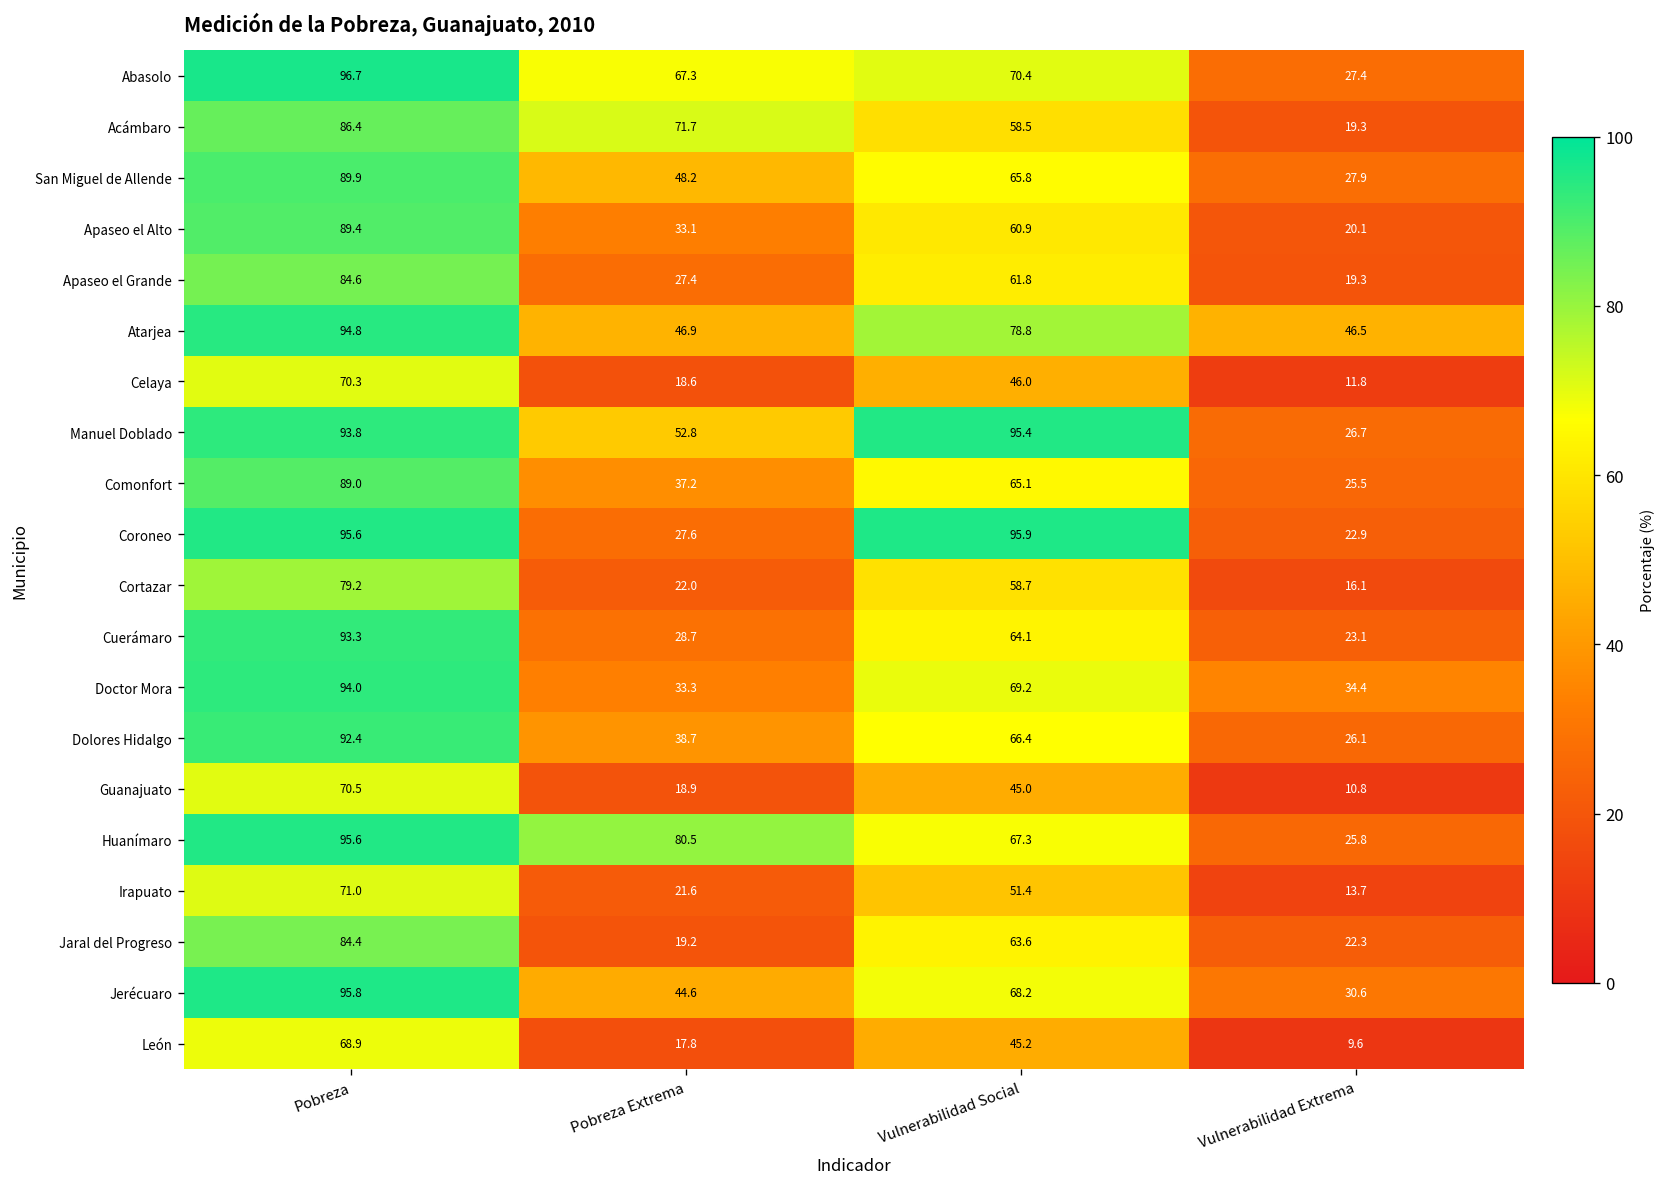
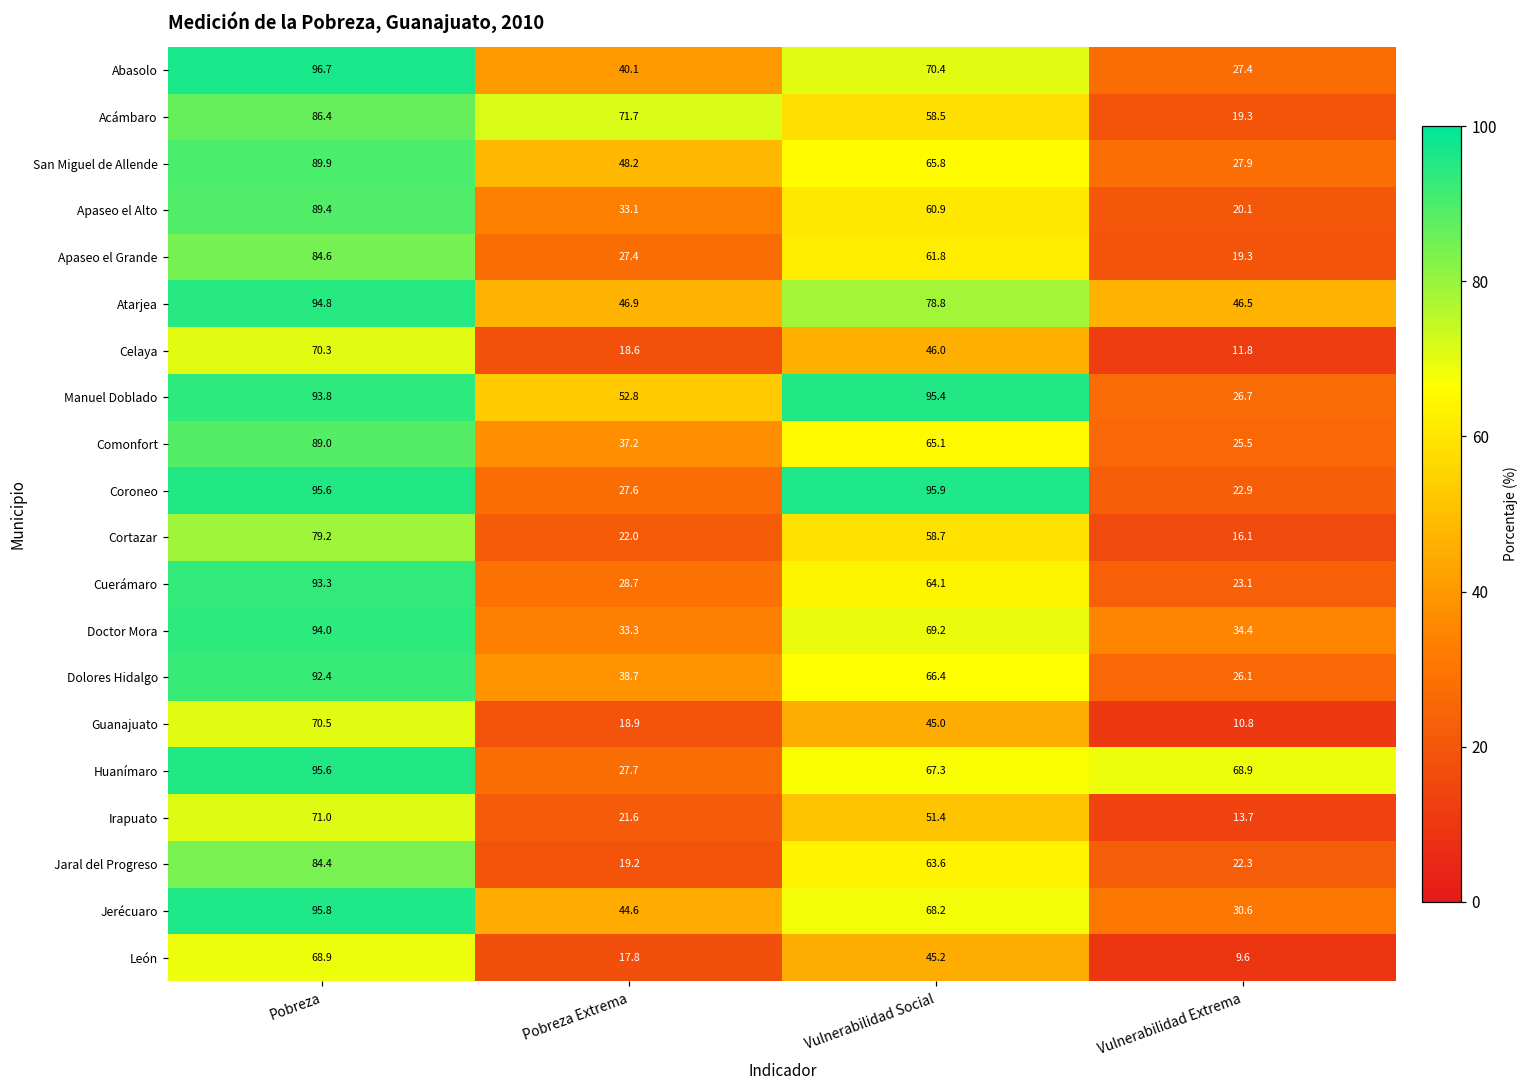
  {
    "Abasolo": {
      "Pobreza": 96.7,
-     "Pobreza Extrema": 67.3,
+     "Pobreza Extrema": 40.1,
      "Vulnerabilidad Social": 70.4,
      "Vulnerabilidad Extrema": 27.4
    },
    "Acámbaro": {
      "Pobreza": 86.4,
      "Pobreza Extrema": 71.7,
      "Vulnerabilidad Social": 58.5,
      "Vulnerabilidad Extrema": 19.3
    },
    "San Miguel de Allende": {
      "Pobreza": 89.9,
      "Pobreza Extrema": 48.2,
      "Vulnerabilidad Social": 65.8,
      "Vulnerabilidad Extrema": 27.9
    },
    "Apaseo el Alto": {
      "Pobreza": 89.4,
      "Pobreza Extrema": 33.1,
      "Vulnerabilidad Social": 60.9,
      "Vulnerabilidad Extrema": 20.1
    },
    "Apaseo el Grande": {
      "Pobreza": 84.6,
      "Pobreza Extrema": 27.4,
      "Vulnerabilidad Social": 61.8,
      "Vulnerabilidad Extrema": 19.3
    },
    "Atarjea": {
      "Pobreza": 94.8,
      "Pobreza Extrema": 46.9,
      "Vulnerabilidad Social": 78.8,
      "Vulnerabilidad Extrema": 46.5
    },
    "Celaya": {
      "Pobreza": 70.3,
      "Pobreza Extrema": 18.6,
      "Vulnerabilidad Social": 46.0,
      "Vulnerabilidad Extrema": 11.8
    },
    "Manuel Doblado": {
      "Pobreza": 93.8,
      "Pobreza Extrema": 52.8,
      "Vulnerabilidad Social": 95.4,
      "Vulnerabilidad Extrema": 26.7
    },
    "Comonfort": {
      "Pobreza": 89.0,
      "Pobreza Extrema": 37.2,
      "Vulnerabilidad Social": 65.1,
      "Vulnerabilidad Extrema": 25.5
    },
    "Coroneo": {
      "Pobreza": 95.6,
      "Pobreza Extrema": 27.6,
      "Vulnerabilidad Social": 95.9,
      "Vulnerabilidad Extrema": 22.9
    },
    "Cortazar": {
      "Pobreza": 79.2,
      "Pobreza Extrema": 22.0,
      "Vulnerabilidad Social": 58.7,
      "Vulnerabilidad Extrema": 16.1
    },
    "Cuerámaro": {
      "Pobreza": 93.3,
      "Pobreza Extrema": 28.7,
      "Vulnerabilidad Social": 64.1,
      "Vulnerabilidad Extrema": 23.1
    },
    "Doctor Mora": {
      "Pobreza": 94.0,
      "Pobreza Extrema": 33.3,
      "Vulnerabilidad Social": 69.2,
      "Vulnerabilidad Extrema": 34.4
    },
    "Dolores Hidalgo": {
      "Pobreza": 92.4,
      "Pobreza Extrema": 38.7,
      "Vulnerabilidad Social": 66.4,
      "Vulnerabilidad Extrema": 26.1
    },
    "Guanajuato": {
      "Pobreza": 70.5,
      "Pobreza Extrema": 18.9,
      "Vulnerabilidad Social": 45.0,
      "Vulnerabilidad Extrema": 10.8
    },
    "Huanímaro": {
      "Pobreza": 95.6,
-     "Pobreza Extrema": 80.5,
+     "Pobreza Extrema": 27.7,
      "Vulnerabilidad Social": 67.3,
-     "Vulnerabilidad Extrema": 25.8
+     "Vulnerabilidad Extrema": 68.9
    },
    "Irapuato": {
      "Pobreza": 71.0,
      "Pobreza Extrema": 21.6,
      "Vulnerabilidad Social": 51.4,
      "Vulnerabilidad Extrema": 13.7
    },
    "Jaral del Progreso": {
      "Pobreza": 84.4,
      "Pobreza Extrema": 19.2,
      "Vulnerabilidad Social": 63.6,
      "Vulnerabilidad Extrema": 22.3
    },
    "Jerécuaro": {
      "Pobreza": 95.8,
      "Pobreza Extrema": 44.6,
      "Vulnerabilidad Social": 68.2,
      "Vulnerabilidad Extrema": 30.6
    },
    "León": {
      "Pobreza": 68.9,
      "Pobreza Extrema": 17.8,
      "Vulnerabilidad Social": 45.2,
      "Vulnerabilidad Extrema": 9.6
    }
  }
